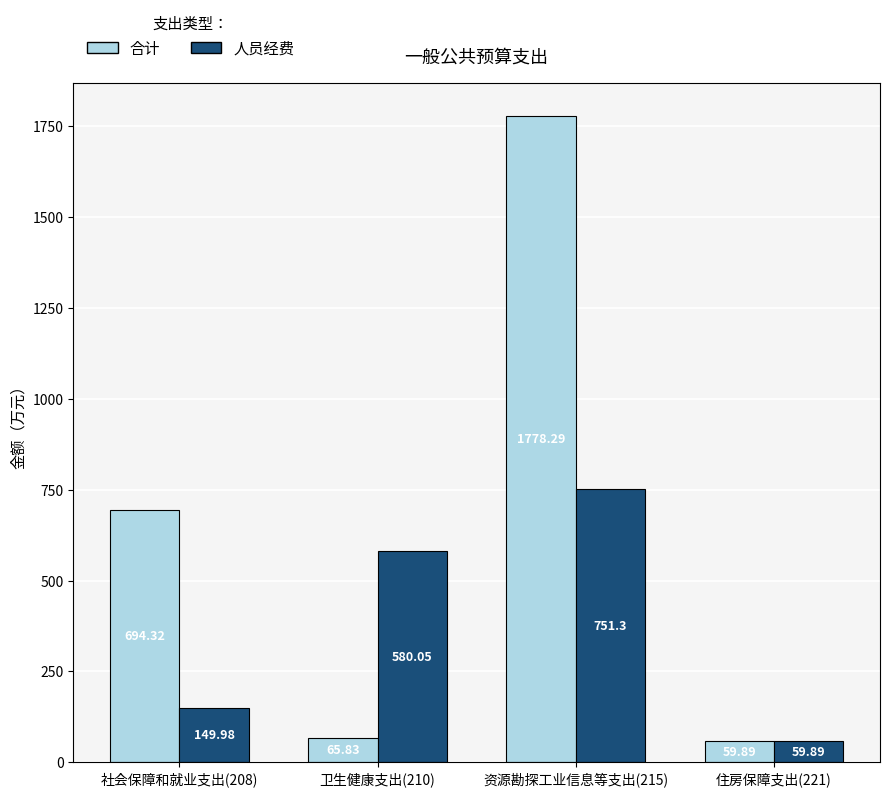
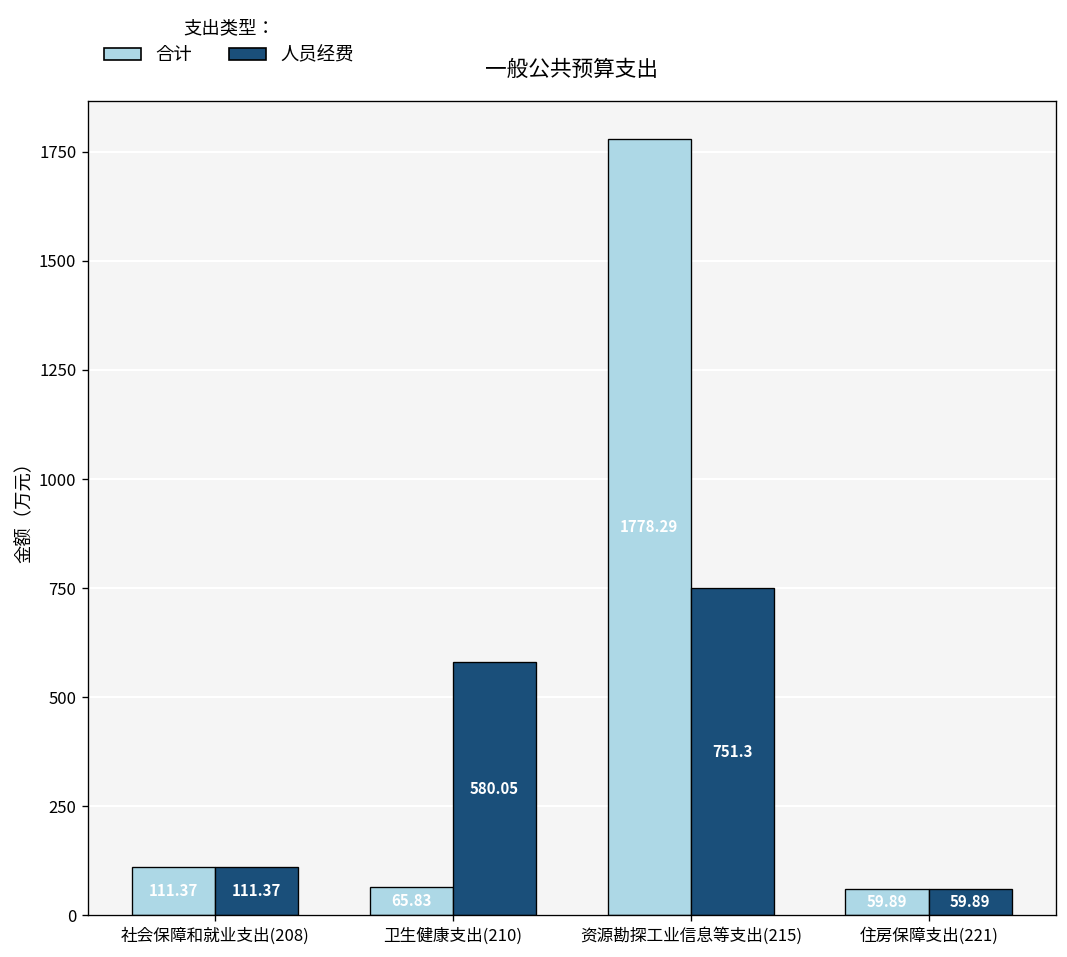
  {
    "合计": {
-     "社会保障和就业支出(208)": 694.32,
+     "社会保障和就业支出(208)": 111.37,
      "卫生健康支出(210)": 65.83,
      "资源勘探工业信息等支出(215)": 1778.29,
      "住房保障支出(221)": 59.89
    },
    "人员经费": {
-     "社会保障和就业支出(208)": 149.98,
+     "社会保障和就业支出(208)": 111.37,
      "卫生健康支出(210)": 580.05,
      "资源勘探工业信息等支出(215)": 751.3,
      "住房保障支出(221)": 59.89
    }
  }
